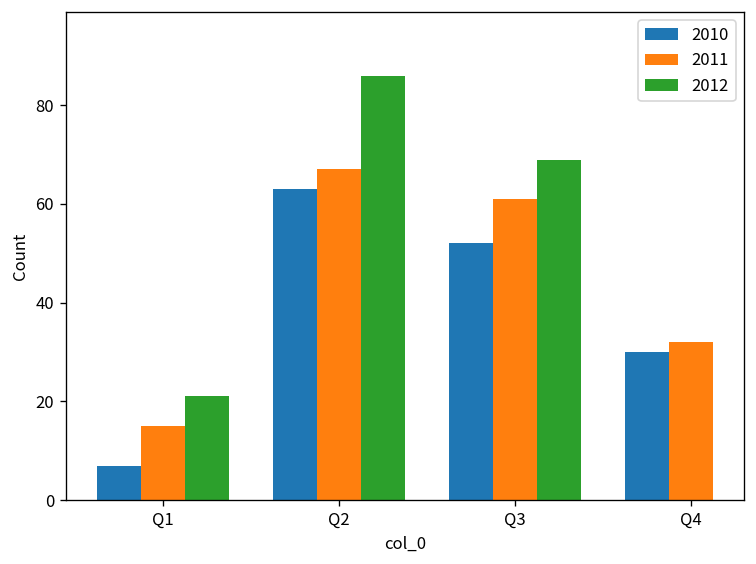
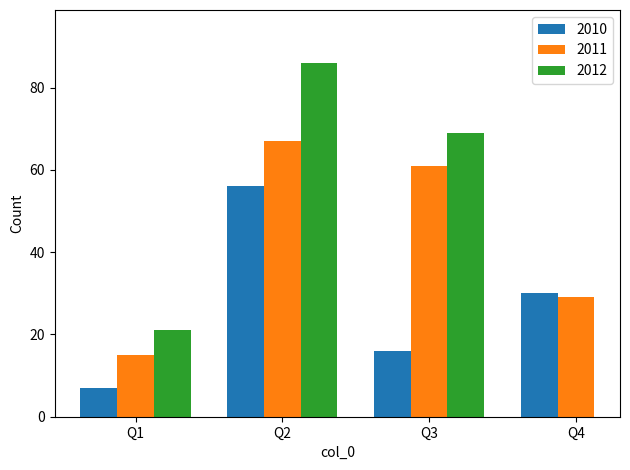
  {
    "2010": {
      "Q1": 7,
-     "Q2": 63,
-     "Q3": 52,
+     "Q2": 56,
+     "Q3": 16,
      "Q4": 30
    },
    "2011": {
      "Q1": 15,
      "Q2": 67,
      "Q3": 61,
-     "Q4": 32
+     "Q4": 29
    }
  }
